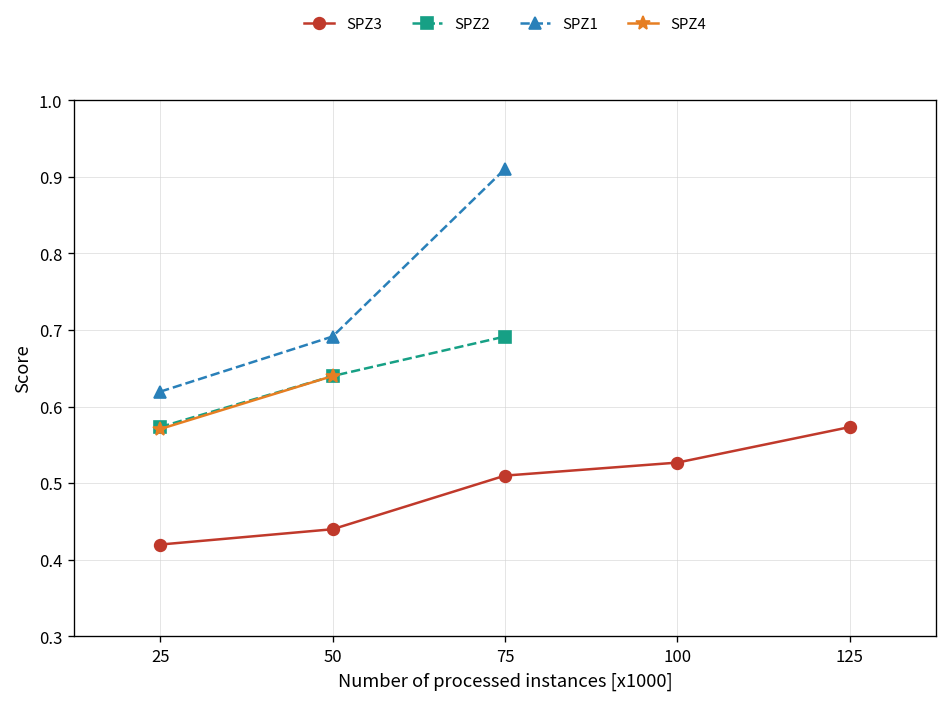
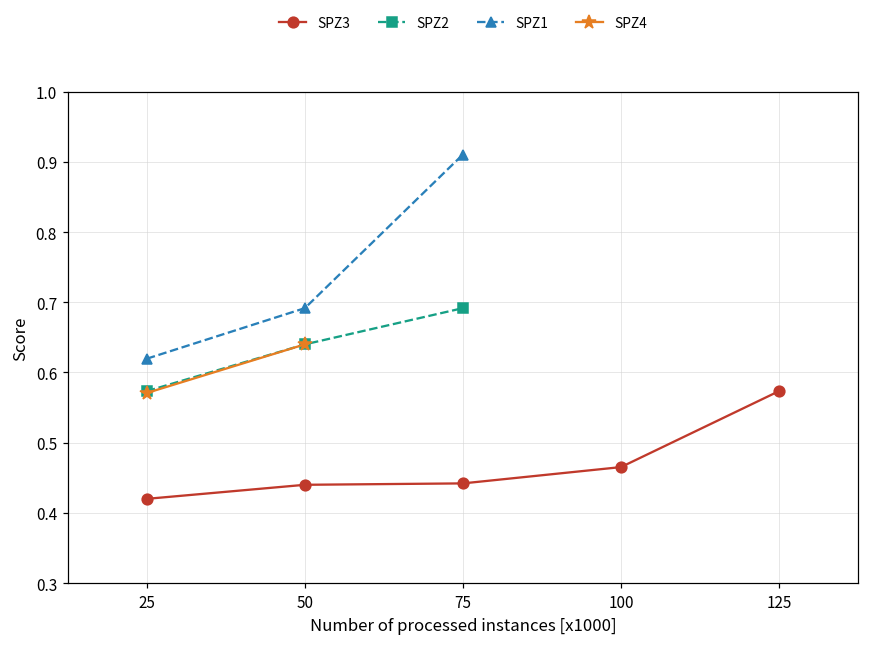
  {
    "SPZ3": {
      "25": 0.42,
      "50": 0.44,
-     "75": 0.51,
-     "100": 0.53,
+     "75": 0.44,
+     "100": 0.47,
      "125": 0.57
    },
    "SPZ2": {
      "75": 0.69
    },
    "SPZ1": {
      "25": 0.62,
      "50": 0.69,
      "75": 0.91
    }
  }
